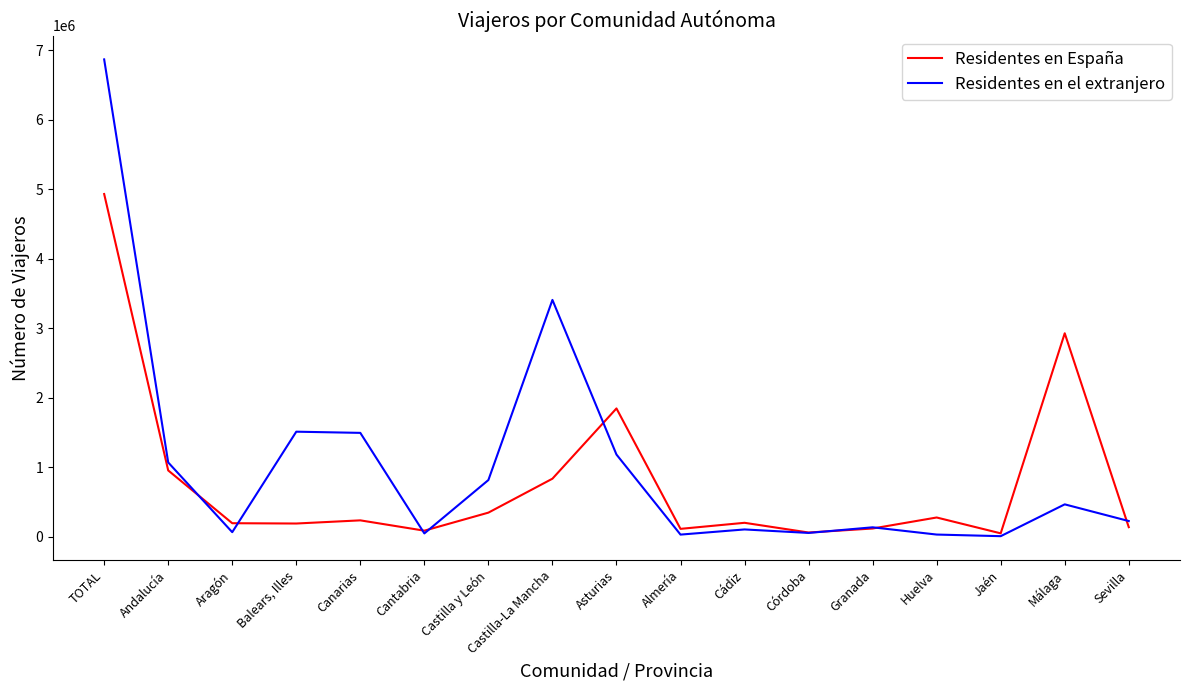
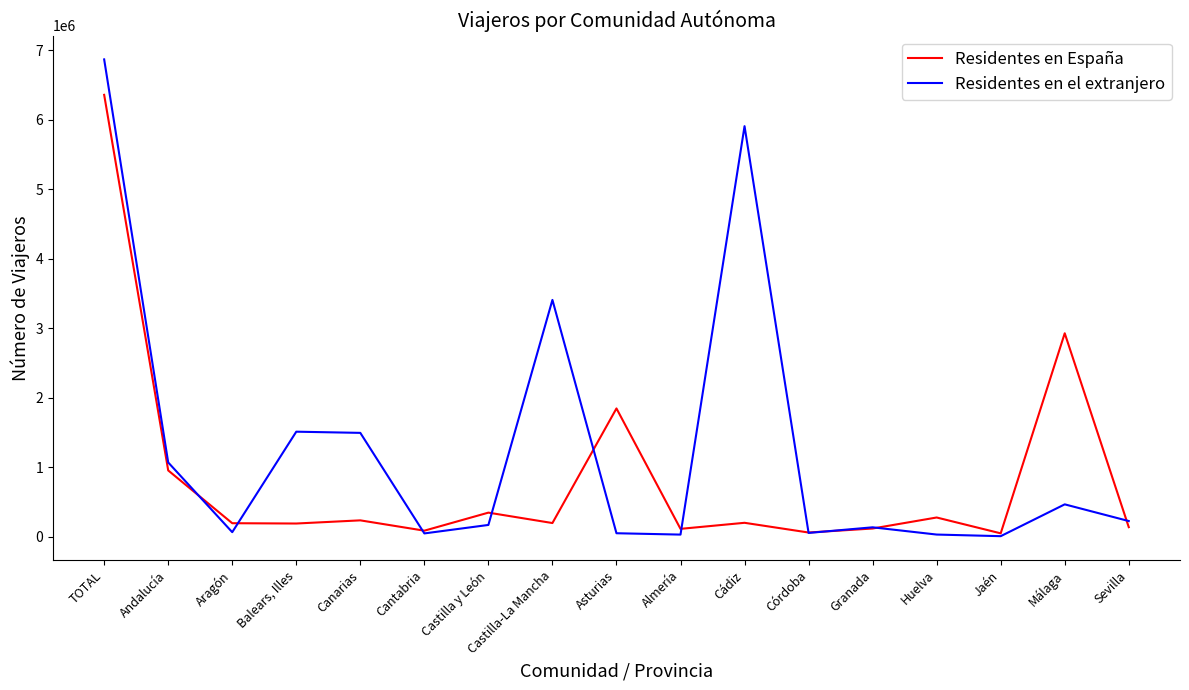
  {
    "Residentes en España": {
-     "TOTAL": 4900000,
+     "TOTAL": 6400000,
      "Andalucía": 1000000,
      "Aragón": 200000,
      "Balears, Illes": 200000,
      "Canarias": 200000,
      "Cantabria": 100000,
      "Castilla y León": 300000,
-     "Castilla-La Mancha": 800000,
+     "Castilla-La Mancha": 200000,
      "Asturias": 1800000,
      "Almería": 100000,
      "Cádiz": 200000,
      "Huelva": 300000,
      "Jaén": 100000,
      "Málaga": 2900000,
      "Sevilla": 100000
    },
    "Residentes en el extranjero": {
      "TOTAL": 6900000,
      "Andalucía": 1100000,
      "Aragón": 100000,
      "Balears, Illes": 1500000,
      "Canarias": 1500000,
      "Cantabria": 0,
-     "Castilla y León": 800000,
+     "Castilla y León": 200000,
      "Castilla-La Mancha": 3400000,
-     "Asturias": 1200000,
+     "Asturias": 100000,
      "Almería": 0,
-     "Cádiz": 100000,
+     "Cádiz": 5900000,
      "Huelva": 0,
      "Jaén": 0,
      "Málaga": 500000,
      "Sevilla": 200000
    }
  }
